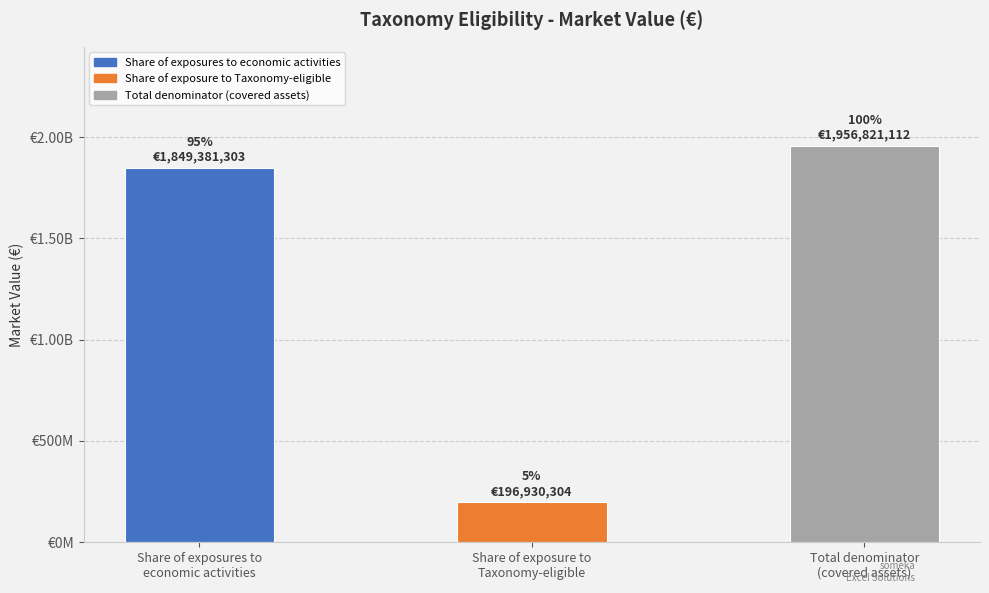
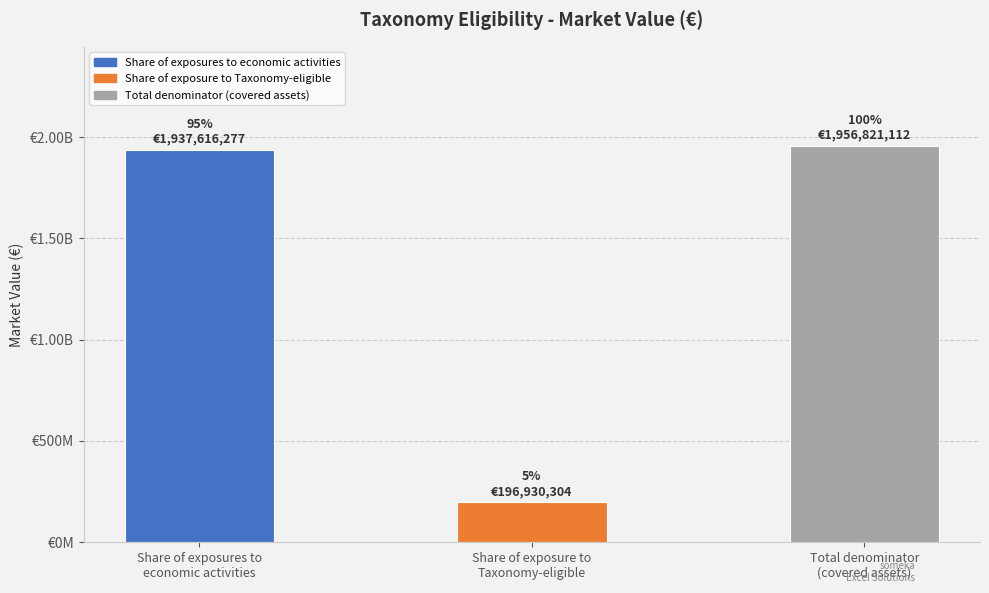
  {
-   "Share of exposures to economic activities": "€1,849,381,303",
+   "Share of exposures to economic activities": "€1,937,616,277",
    "Share of exposure to Taxonomy-eligible": "€196,930,304",
    "Total denominator (covered assets)": "€1,956,821,112"
  }
